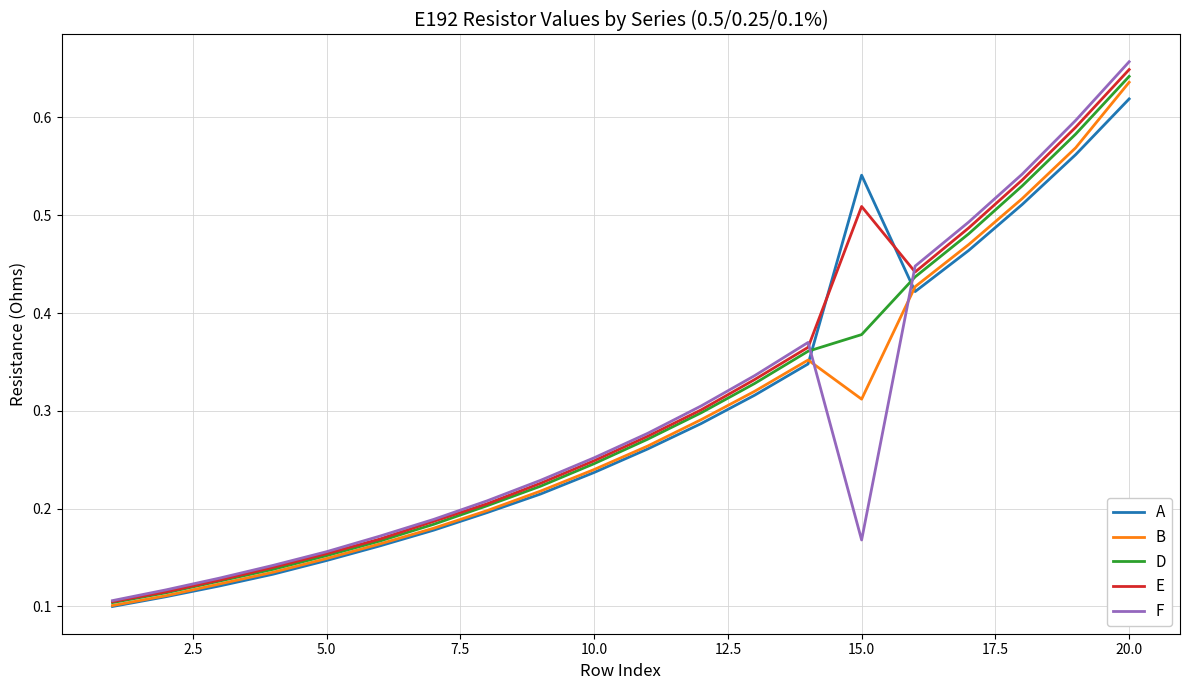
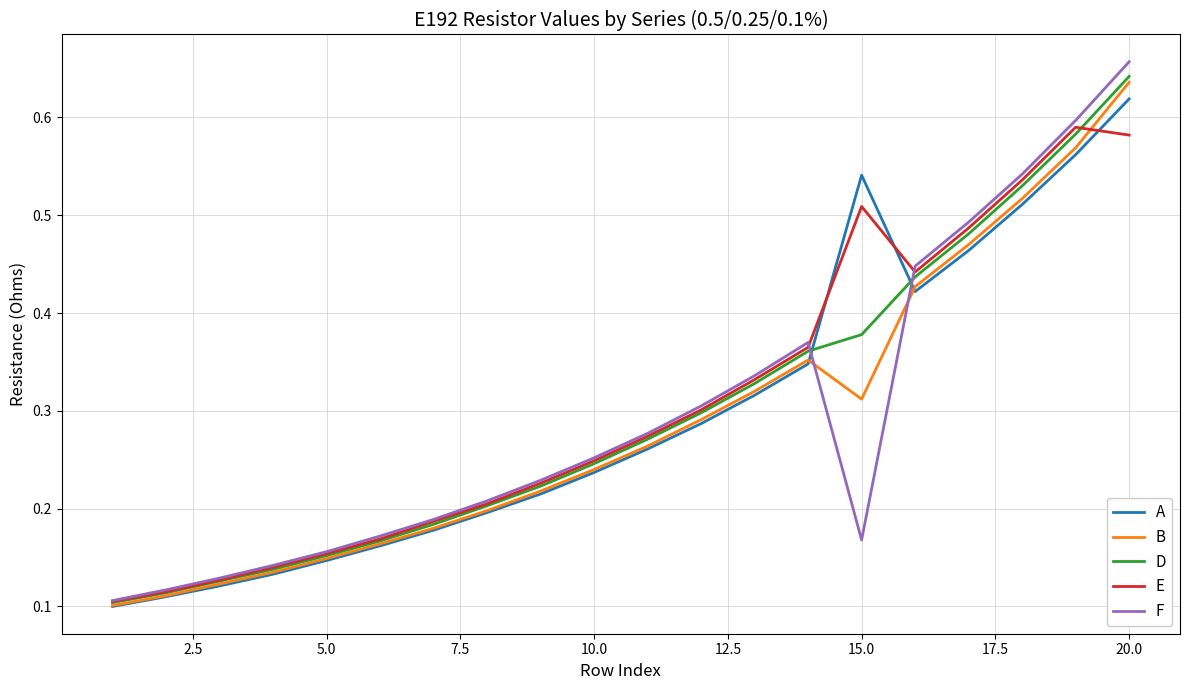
  {
    "A": {
      "10.0": 0.24,
      "15.0": 0.54,
      "20.0": 0.62
    },
    "B": {
      "10.0": 0.24,
      "15.0": 0.31,
      "20.0": 0.64
    },
    "D": {
      "10.0": 0.25,
      "15.0": 0.38,
      "20.0": 0.64
    },
    "E": {
      "10.0": 0.25,
      "15.0": 0.51,
-     "20.0": 0.65
+     "20.0": 0.58
    },
    "F": {
      "10.0": 0.25,
      "15.0": 0.17,
      "20.0": 0.66
    }
  }
